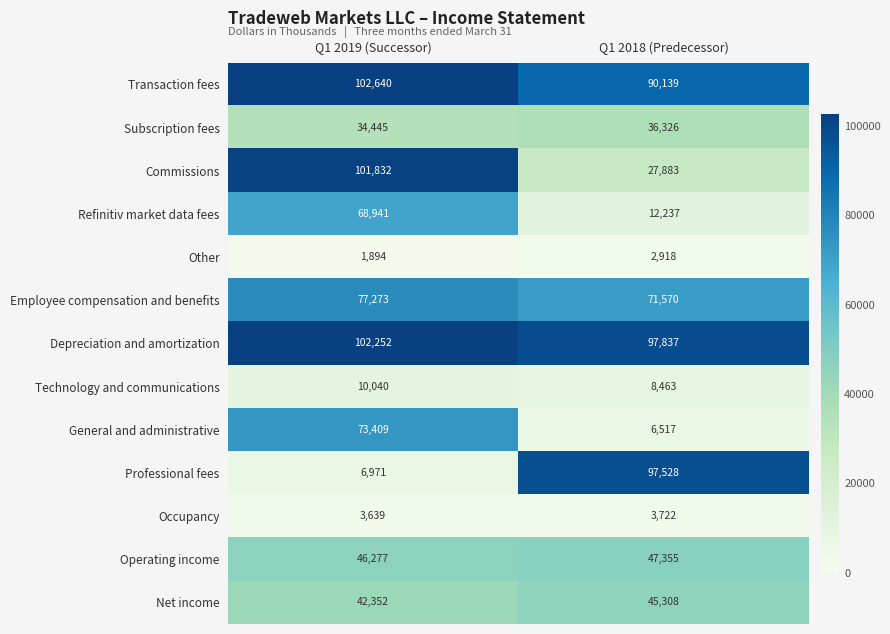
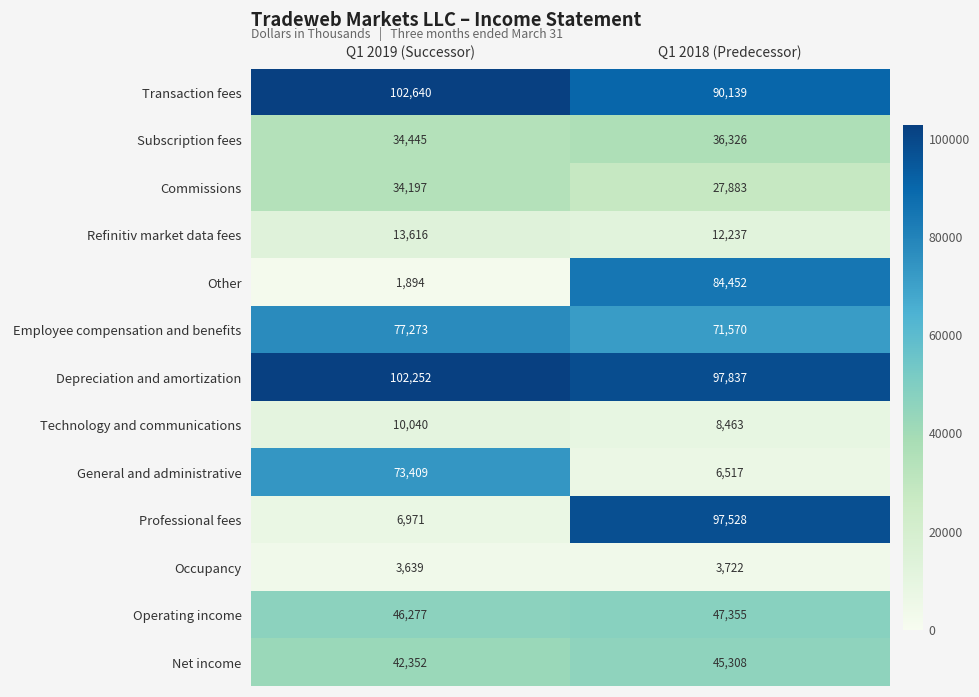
  {
    "Transaction fees": {
      "Q1 2019 (Successor)": "102,640",
      "Q1 2018 (Predecessor)": "90,139"
    },
    "Subscription fees": {
      "Q1 2019 (Successor)": "34,445",
      "Q1 2018 (Predecessor)": "36,326"
    },
    "Commissions": {
-     "Q1 2019 (Successor)": "101,832",
+     "Q1 2019 (Successor)": "34,197",
      "Q1 2018 (Predecessor)": "27,883"
    },
    "Refinitiv market data fees": {
-     "Q1 2019 (Successor)": "68,941",
+     "Q1 2019 (Successor)": "13,616",
      "Q1 2018 (Predecessor)": "12,237"
    },
    "Other": {
      "Q1 2019 (Successor)": "1,894",
-     "Q1 2018 (Predecessor)": "2,918"
+     "Q1 2018 (Predecessor)": "84,452"
    },
    "Employee compensation and benefits": {
      "Q1 2019 (Successor)": "77,273",
      "Q1 2018 (Predecessor)": "71,570"
    },
    "Depreciation and amortization": {
      "Q1 2019 (Successor)": "102,252",
      "Q1 2018 (Predecessor)": "97,837"
    },
    "Technology and communications": {
      "Q1 2019 (Successor)": "10,040",
      "Q1 2018 (Predecessor)": "8,463"
    },
    "General and administrative": {
      "Q1 2019 (Successor)": "73,409",
      "Q1 2018 (Predecessor)": "6,517"
    },
    "Professional fees": {
      "Q1 2019 (Successor)": "6,971",
      "Q1 2018 (Predecessor)": "97,528"
    },
    "Occupancy": {
      "Q1 2019 (Successor)": "3,639",
      "Q1 2018 (Predecessor)": "3,722"
    },
    "Operating income": {
      "Q1 2019 (Successor)": "46,277",
      "Q1 2018 (Predecessor)": "47,355"
    },
    "Net income": {
      "Q1 2019 (Successor)": "42,352",
      "Q1 2018 (Predecessor)": "45,308"
    }
  }
